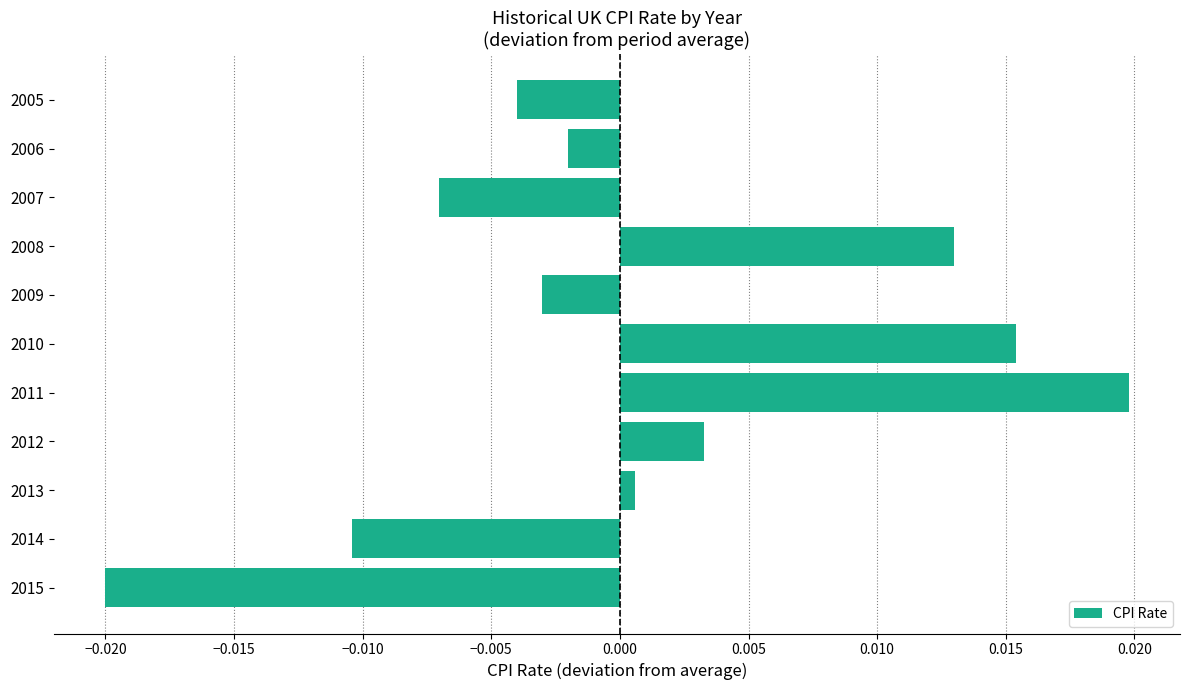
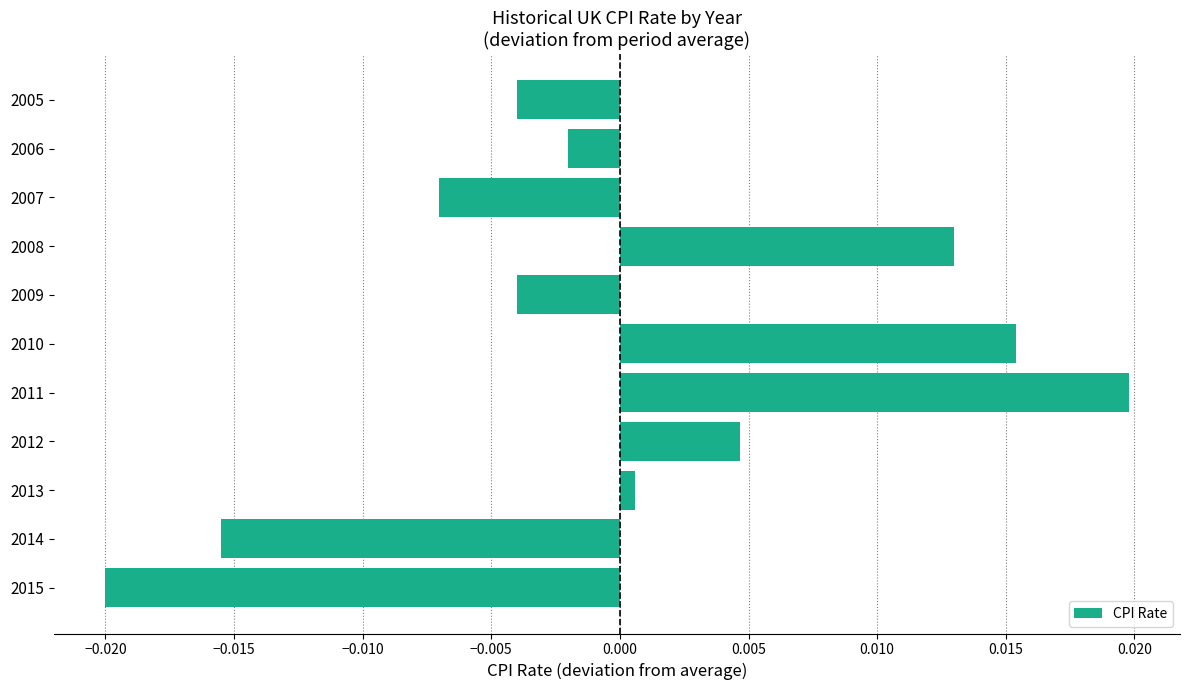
  {
    "2005": -0.0040,
    "2006": -0.0020,
    "2007": -0.0070,
    "2008": 0.0130,
-   "2009": -0.0030,
+   "2009": -0.0040,
    "2010": 0.0154,
    "2011": 0.0198,
-   "2012": 0.0033,
+   "2012": 0.0047,
    "2013": 0.0006,
-   "2014": -0.0104,
+   "2014": -0.0155,
    "2015": -0.0200
  }
